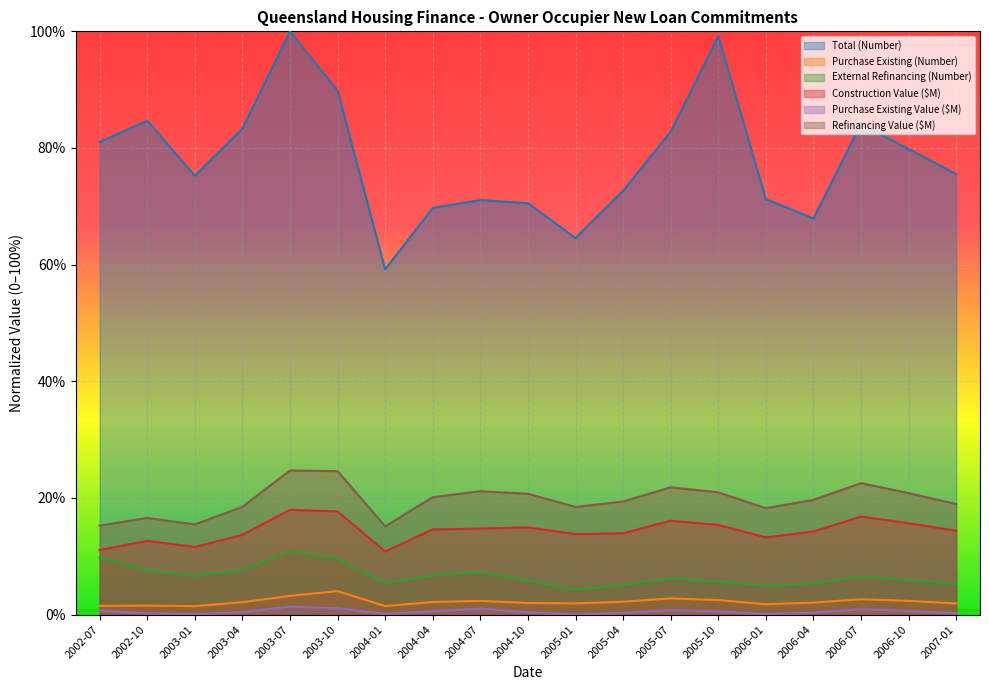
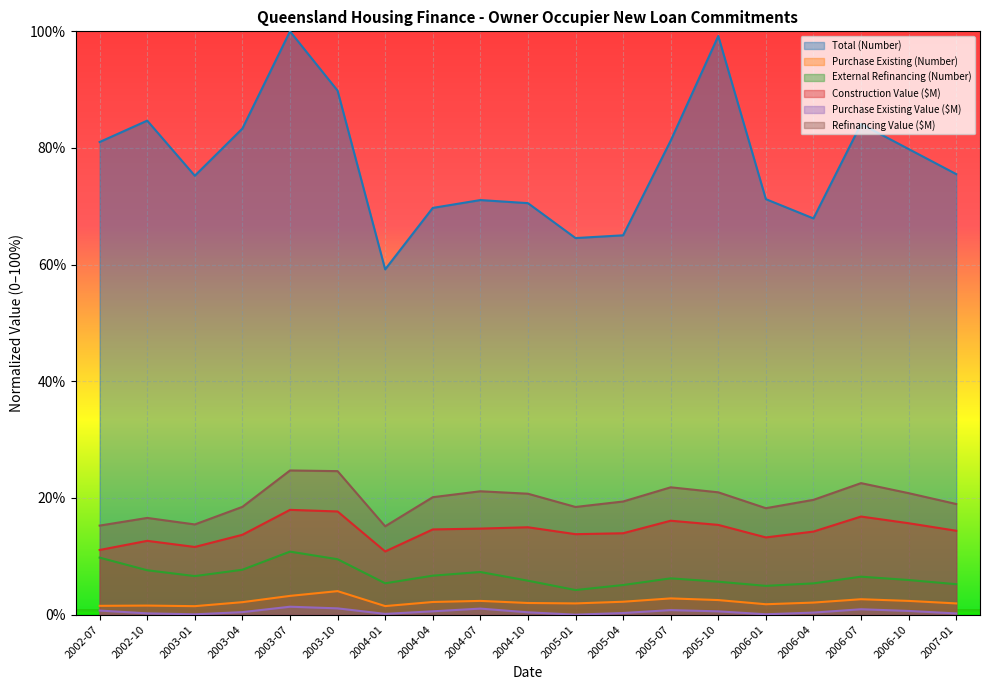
  {
    "Total (Number)": {
      "2002-07": "81%",
      "2002-10": "85%",
      "2003-01": "75%",
      "2003-04": "83%",
      "2003-07": "100%",
      "2003-10": "90%",
      "2004-01": "59%",
      "2004-04": "70%",
      "2004-07": "71%",
      "2004-10": "71%",
      "2005-01": "65%",
-     "2005-04": "73%",
-     "2005-07": "83%",
+     "2005-04": "65%",
+     "2005-07": "81%",
      "2005-10": "99%",
      "2006-01": "71%",
      "2006-04": "68%",
      "2006-10": "80%",
      "2007-01": "76%"
    },
    "External Refinancing (Number)": {
      "2002-07": "10%",
      "2002-10": "8%",
      "2003-01": "7%",
      "2003-04": "8%",
      "2003-07": "11%",
      "2003-10": "10%",
      "2004-01": "5%",
      "2004-04": "7%",
      "2004-07": "7%",
      "2004-10": "6%",
      "2005-01": "4%",
      "2005-04": "5%",
      "2005-07": "6%",
      "2005-10": "6%",
      "2006-01": "5%",
      "2006-04": "5%",
      "2006-07": "7%",
      "2006-10": "6%",
      "2007-01": "5%"
    },
    "Purchase Existing Value ($M)": {
      "2002-07": "1%",
      "2002-10": "0%",
      "2003-01": "0%",
      "2003-04": "0%",
      "2003-07": "1%",
      "2003-10": "1%",
      "2004-01": "0%",
      "2004-04": "1%",
      "2004-07": "1%",
      "2004-10": "0%",
      "2005-01": "0%",
      "2005-04": "0%",
      "2005-07": "1%",
      "2005-10": "1%",
      "2006-01": "0%",
      "2006-04": "0%",
      "2006-07": "1%",
      "2006-10": "1%",
      "2007-01": "0%"
    }
  }
